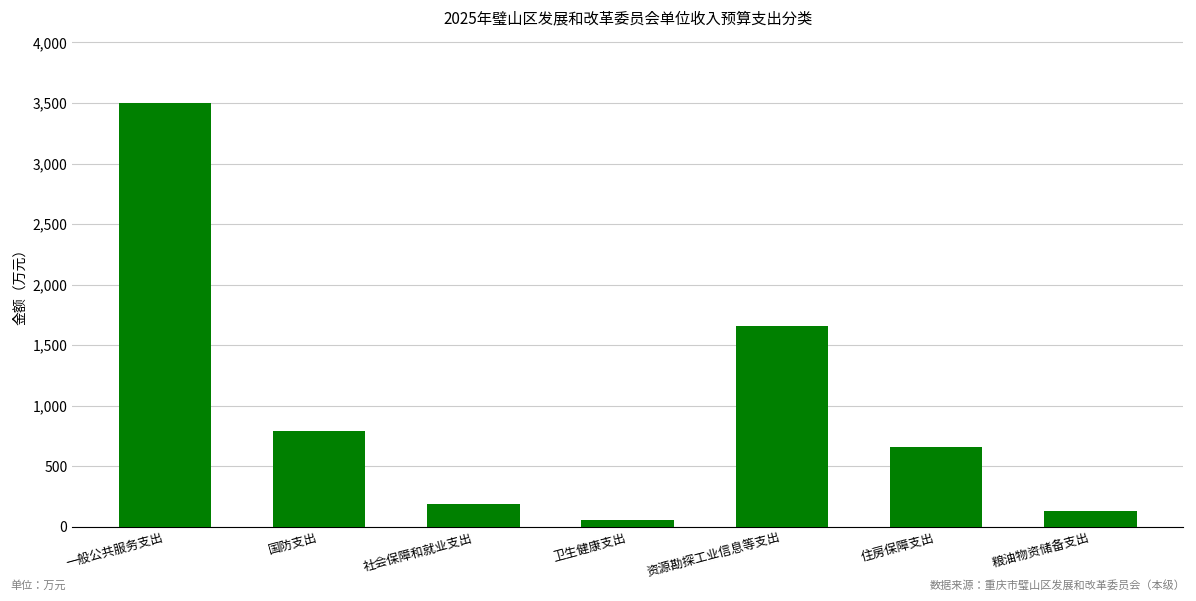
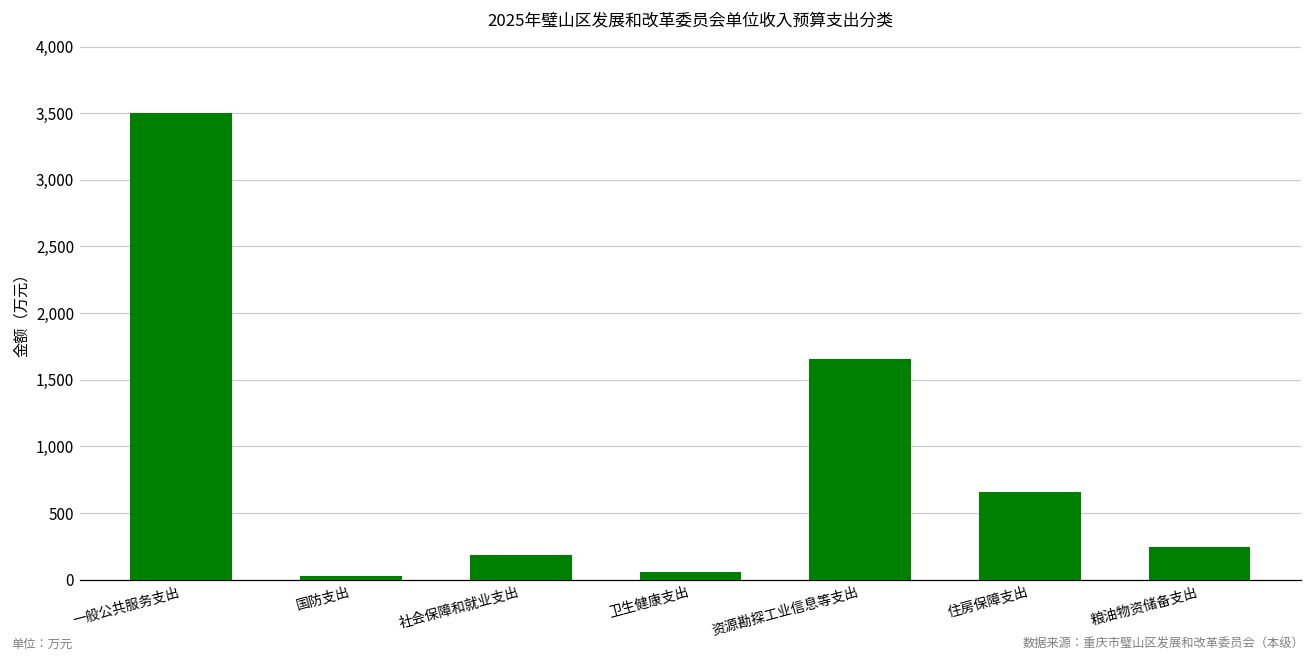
  {
    "一般公共服务支出": "3,500",
-   "国防支出": "790",
+   "国防支出": "30",
    "社会保障和就业支出": "190",
    "卫生健康支出": "50",
    "资源勘探工业信息等支出": "1,660",
    "住房保障支出": "660",
-   "粮油物资储备支出": "130"
+   "粮油物资储备支出": "240"
  }
